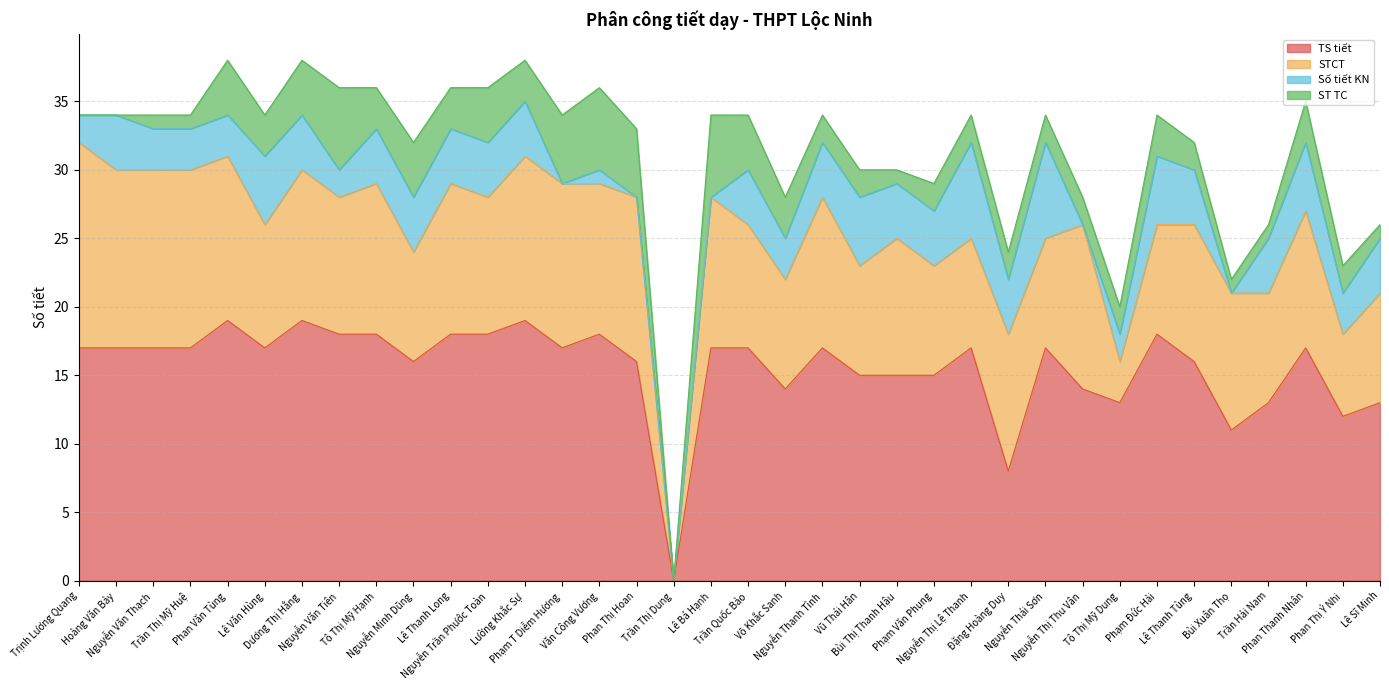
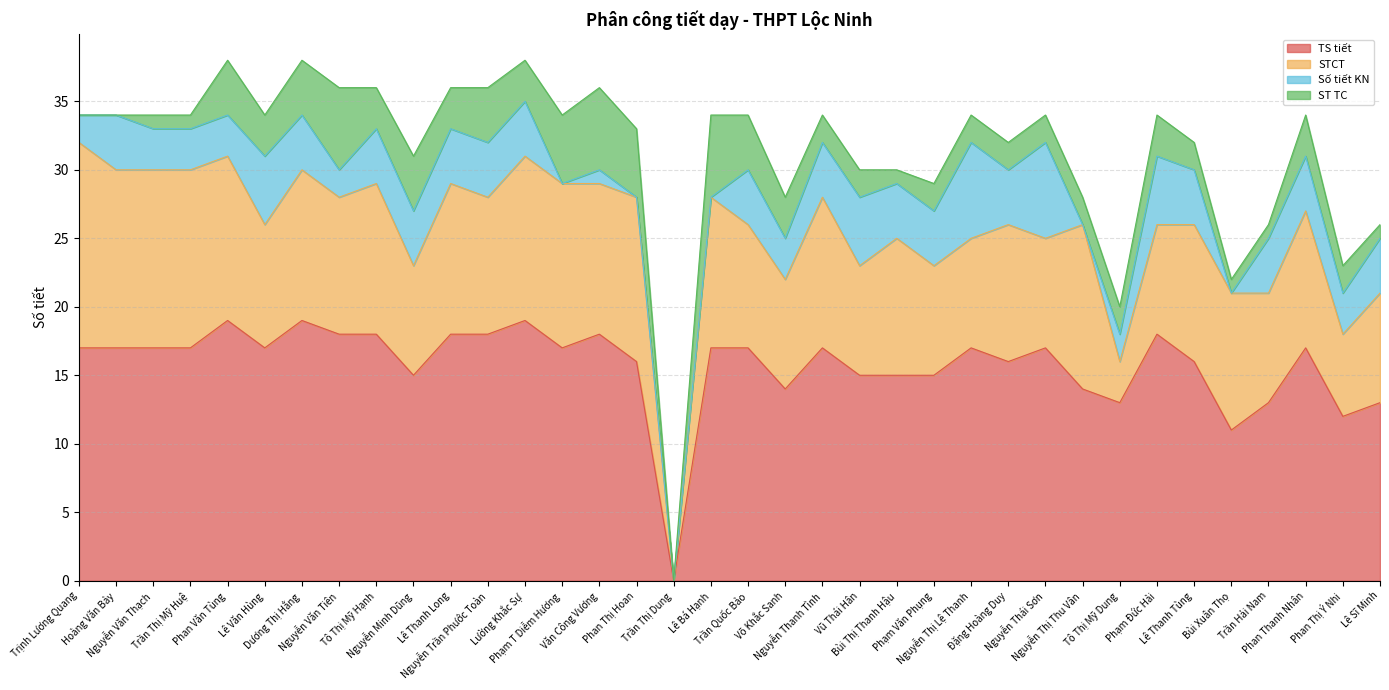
  {
    "TS tiết": {
      "Trịnh Lương Quang": 17,
      "Hoàng Văn Bảy": 17,
      "Nguyễn Văn Thạch": 17,
      "Trần Thị Mỹ Huệ": 17,
      "Phan Văn Tùng": 19,
      "Lê Văn Hùng": 17,
      "Dương Thị Hằng": 19,
      "Nguyễn Văn Tiên": 18,
      "Tô Thị Mỹ Hạnh": 18,
-     "Nguyễn Minh Dũng": 16,
+     "Nguyễn Minh Dũng": 15,
      "Lê Thanh Long": 18,
      "Nguyễn Trần Phước Toàn": 18,
      "Lường Khắc Sự": 19,
      "Phạm T Diễm Hương": 17,
      "Văn Công Vương": 18,
      "Phan Thị Hoan": 16,
      "Lê Bá Hạnh": 17,
      "Trần Quốc Bảo": 17,
      "Võ Khắc Sanh": 14,
      "Nguyễn Thanh Tình": 17,
      "Vũ Thái Hân": 15,
      "Bùi Thị Thanh Hậu": 15,
      "Phạm Văn Phụng": 15,
      "Nguyễn Thị Lệ Thanh": 17,
-     "Đặng Hoàng Duy": 8,
+     "Đặng Hoàng Duy": 16,
      "Nguyễn Thái Sơn": 17,
      "Nguyễn Thị Thu Vân": 14,
      "Tô Thị Mỹ Dung": 13,
      "Phạm Đức Hải": 18,
      "Lê Thanh Tùng": 16,
      "Bùi Xuân Thọ": 11,
      "Trần Hải Nam": 13,
      "Phan Thanh Nhân": 17,
      "Phan Thị Ý Nhi": 12,
      "Lê Sĩ Minh": 13
    },
    "STCT": {
      "Trịnh Lương Quang": 15,
      "Hoàng Văn Bảy": 13,
      "Nguyễn Văn Thạch": 13,
      "Trần Thị Mỹ Huệ": 13,
      "Phan Văn Tùng": 12,
      "Lê Văn Hùng": 9,
      "Dương Thị Hằng": 11,
      "Nguyễn Văn Tiên": 10,
      "Tô Thị Mỹ Hạnh": 11,
      "Nguyễn Minh Dũng": 8,
      "Lê Thanh Long": 11,
      "Nguyễn Trần Phước Toàn": 10,
      "Lường Khắc Sự": 12,
      "Văn Công Vương": 11,
      "Trần Quốc Bảo": 9,
      "Võ Khắc Sanh": 8,
      "Nguyễn Thanh Tình": 11,
      "Vũ Thái Hân": 8,
      "Bùi Thị Thanh Hậu": 10,
      "Phạm Văn Phụng": 8,
      "Nguyễn Thị Lệ Thanh": 8,
      "Đặng Hoàng Duy": 10,
      "Nguyễn Thái Sơn": 8,
      "Tô Thị Mỹ Dung": 3,
      "Phạm Đức Hải": 8,
      "Lê Thanh Tùng": 10,
      "Trần Hải Nam": 8,
      "Phan Thanh Nhân": 10,
      "Phan Thị Ý Nhi": 6,
      "Lê Sĩ Minh": 8
    },
    "Số tiết KN": {
      "Nguyễn Văn Thạch": 3,
      "Trần Thị Mỹ Huệ": 3,
      "Phan Văn Tùng": 3,
      "Lê Văn Hùng": 5,
      "Dương Thị Hằng": 4,
      "Nguyễn Văn Tiên": 2,
      "Tô Thị Mỹ Hạnh": 4,
      "Nguyễn Minh Dũng": 4,
      "Lê Thanh Long": 4,
      "Nguyễn Trần Phước Toàn": 4,
      "Lường Khắc Sự": 4,
      "Văn Công Vương": 1,
      "Trần Quốc Bảo": 4,
      "Võ Khắc Sanh": 3,
      "Nguyễn Thanh Tình": 4,
      "Vũ Thái Hân": 5,
      "Bùi Thị Thanh Hậu": 4,
      "Phạm Văn Phụng": 4,
      "Nguyễn Thị Lệ Thanh": 7,
      "Đặng Hoàng Duy": 4,
      "Nguyễn Thái Sơn": 7,
      "Tô Thị Mỹ Dung": 2,
      "Phạm Đức Hải": 5,
      "Lê Thanh Tùng": 4,
      "Trần Hải Nam": 4,
-     "Phan Thanh Nhân": 5,
+     "Phan Thanh Nhân": 4,
      "Phan Thị Ý Nhi": 3,
      "Lê Sĩ Minh": 4
    },
    "ST TC": {
      "Nguyễn Văn Thạch": 1,
      "Trần Thị Mỹ Huệ": 1,
      "Phan Văn Tùng": 4,
      "Lê Văn Hùng": 3,
      "Dương Thị Hằng": 4,
      "Nguyễn Văn Tiên": 6,
      "Tô Thị Mỹ Hạnh": 3,
      "Nguyễn Minh Dũng": 4,
      "Lê Thanh Long": 3,
      "Nguyễn Trần Phước Toàn": 4,
      "Lường Khắc Sự": 3,
      "Phạm T Diễm Hương": 5,
      "Văn Công Vương": 6,
      "Phan Thị Hoan": 5,
      "Lê Bá Hạnh": 6,
      "Trần Quốc Bảo": 4,
      "Võ Khắc Sanh": 3,
      "Nguyễn Thanh Tình": 2,
      "Vũ Thái Hân": 2,
      "Bùi Thị Thanh Hậu": 1,
      "Phạm Văn Phụng": 2,
      "Nguyễn Thị Lệ Thanh": 2,
      "Đặng Hoàng Duy": 2,
      "Nguyễn Thái Sơn": 2,
      "Nguyễn Thị Thu Vân": 2,
      "Tô Thị Mỹ Dung": 2,
      "Phạm Đức Hải": 3,
      "Lê Thanh Tùng": 2,
      "Bùi Xuân Thọ": 1,
      "Trần Hải Nam": 1,
      "Phan Thị Ý Nhi": 2,
      "Lê Sĩ Minh": 1
    }
  }
